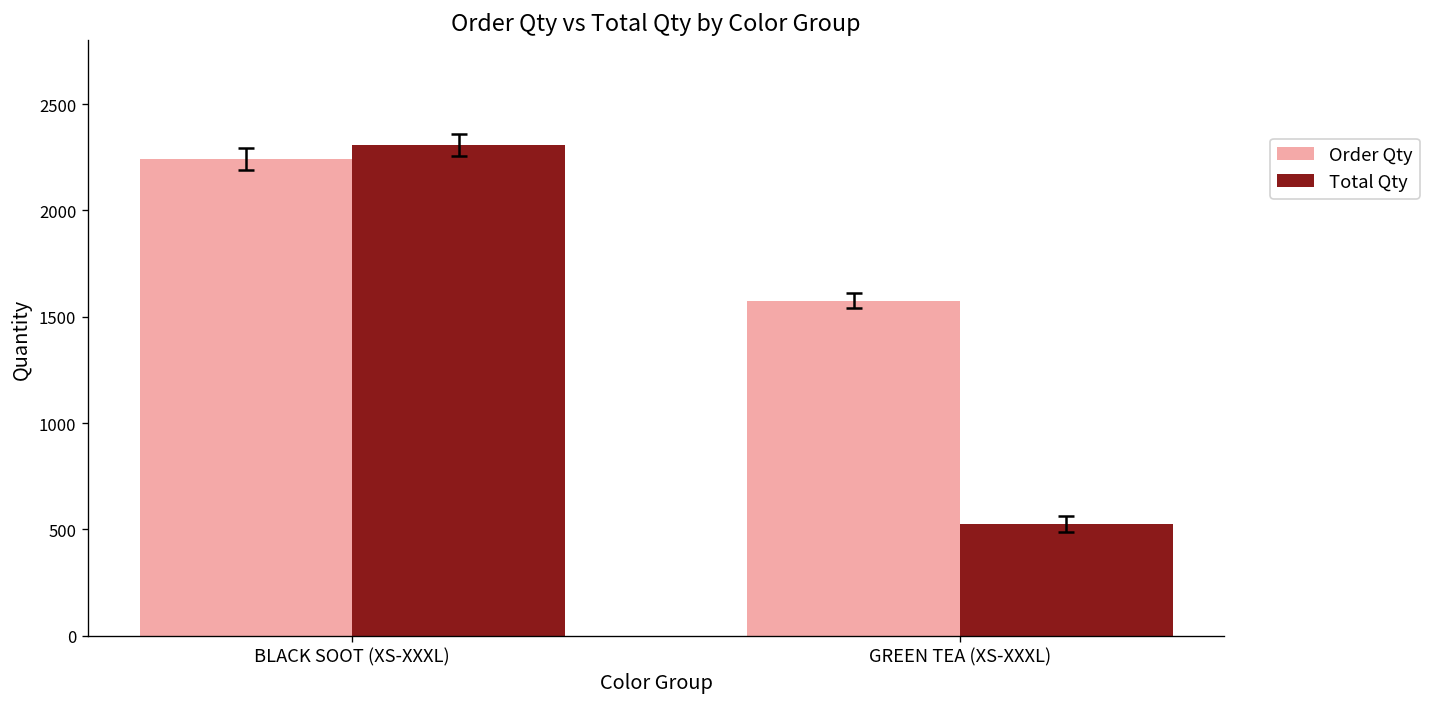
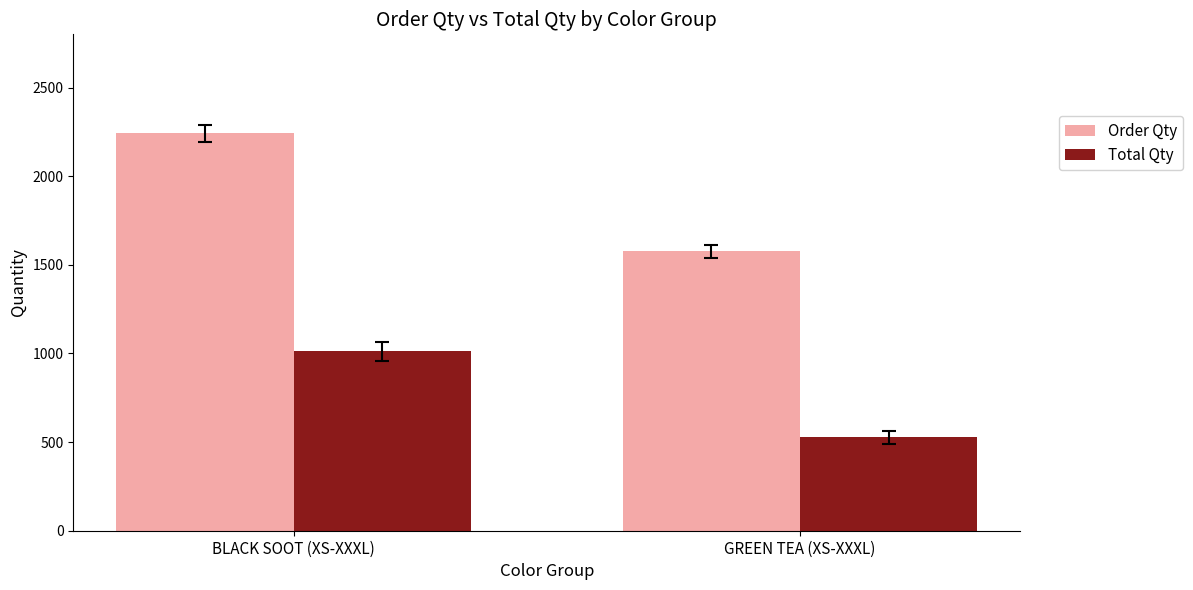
  {
    "Order Qty": {
      "BLACK SOOT (XS-XXXL)": 2240,
      "GREEN TEA (XS-XXXL)": 1580
    },
    "Total Qty": {
-     "BLACK SOOT (XS-XXXL)": 2310,
+     "BLACK SOOT (XS-XXXL)": 1010,
      "GREEN TEA (XS-XXXL)": 530
    }
  }
